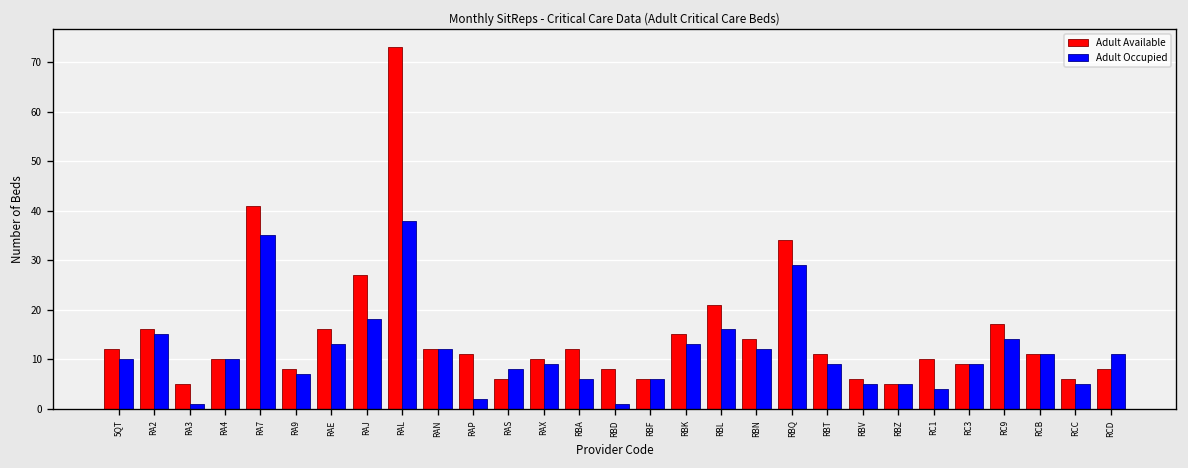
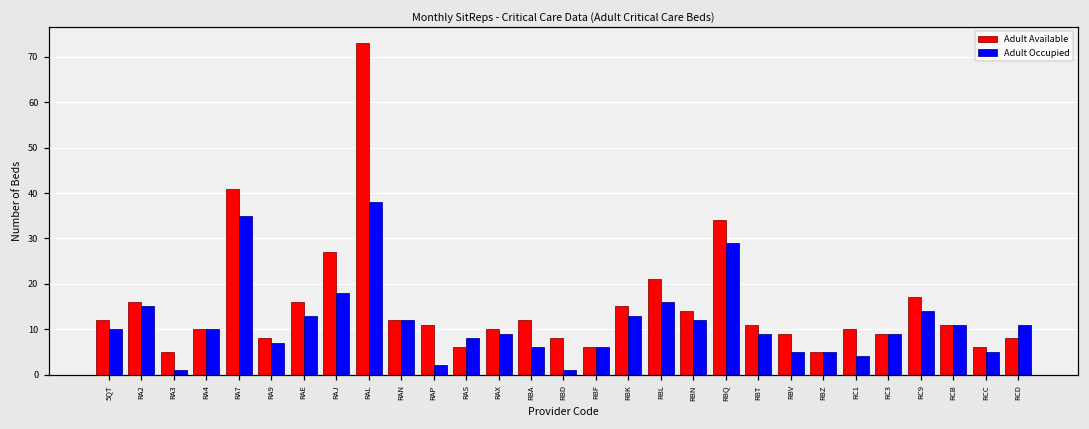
  {
    "Adult Available": {
      "5QT": 12,
      "RA2": 16,
      "RA3": 5,
      "RA4": 10,
      "RA7": 41,
      "RA9": 8,
      "RAE": 16,
      "RAJ": 27,
      "RAL": 73,
      "RAN": 12,
      "RAP": 11,
      "RAS": 6,
      "RAX": 10,
      "RBA": 12,
      "RBD": 8,
      "RBF": 6,
      "RBK": 15,
      "RBL": 21,
      "RBN": 14,
      "RBQ": 34,
      "RBT": 11,
-     "RBV": 6,
+     "RBV": 9,
      "RBZ": 5,
      "RC1": 10,
      "RC3": 9,
      "RC9": 17,
      "RCB": 11,
      "RCC": 6,
      "RCD": 8
    },
    "Adult Occupied": {
      "5QT": 10,
      "RA2": 15,
      "RA3": 1,
      "RA4": 10,
      "RA7": 35,
      "RA9": 7,
      "RAE": 13,
      "RAJ": 18,
      "RAL": 38,
      "RAN": 12,
      "RAP": 2,
      "RAS": 8,
      "RAX": 9,
      "RBA": 6,
      "RBD": 1,
      "RBF": 6,
      "RBK": 13,
      "RBL": 16,
      "RBN": 12,
      "RBQ": 29,
      "RBT": 9,
      "RBV": 5,
      "RBZ": 5,
      "RC1": 4,
      "RC3": 9,
      "RC9": 14,
      "RCB": 11,
      "RCC": 5,
      "RCD": 11
    }
  }
